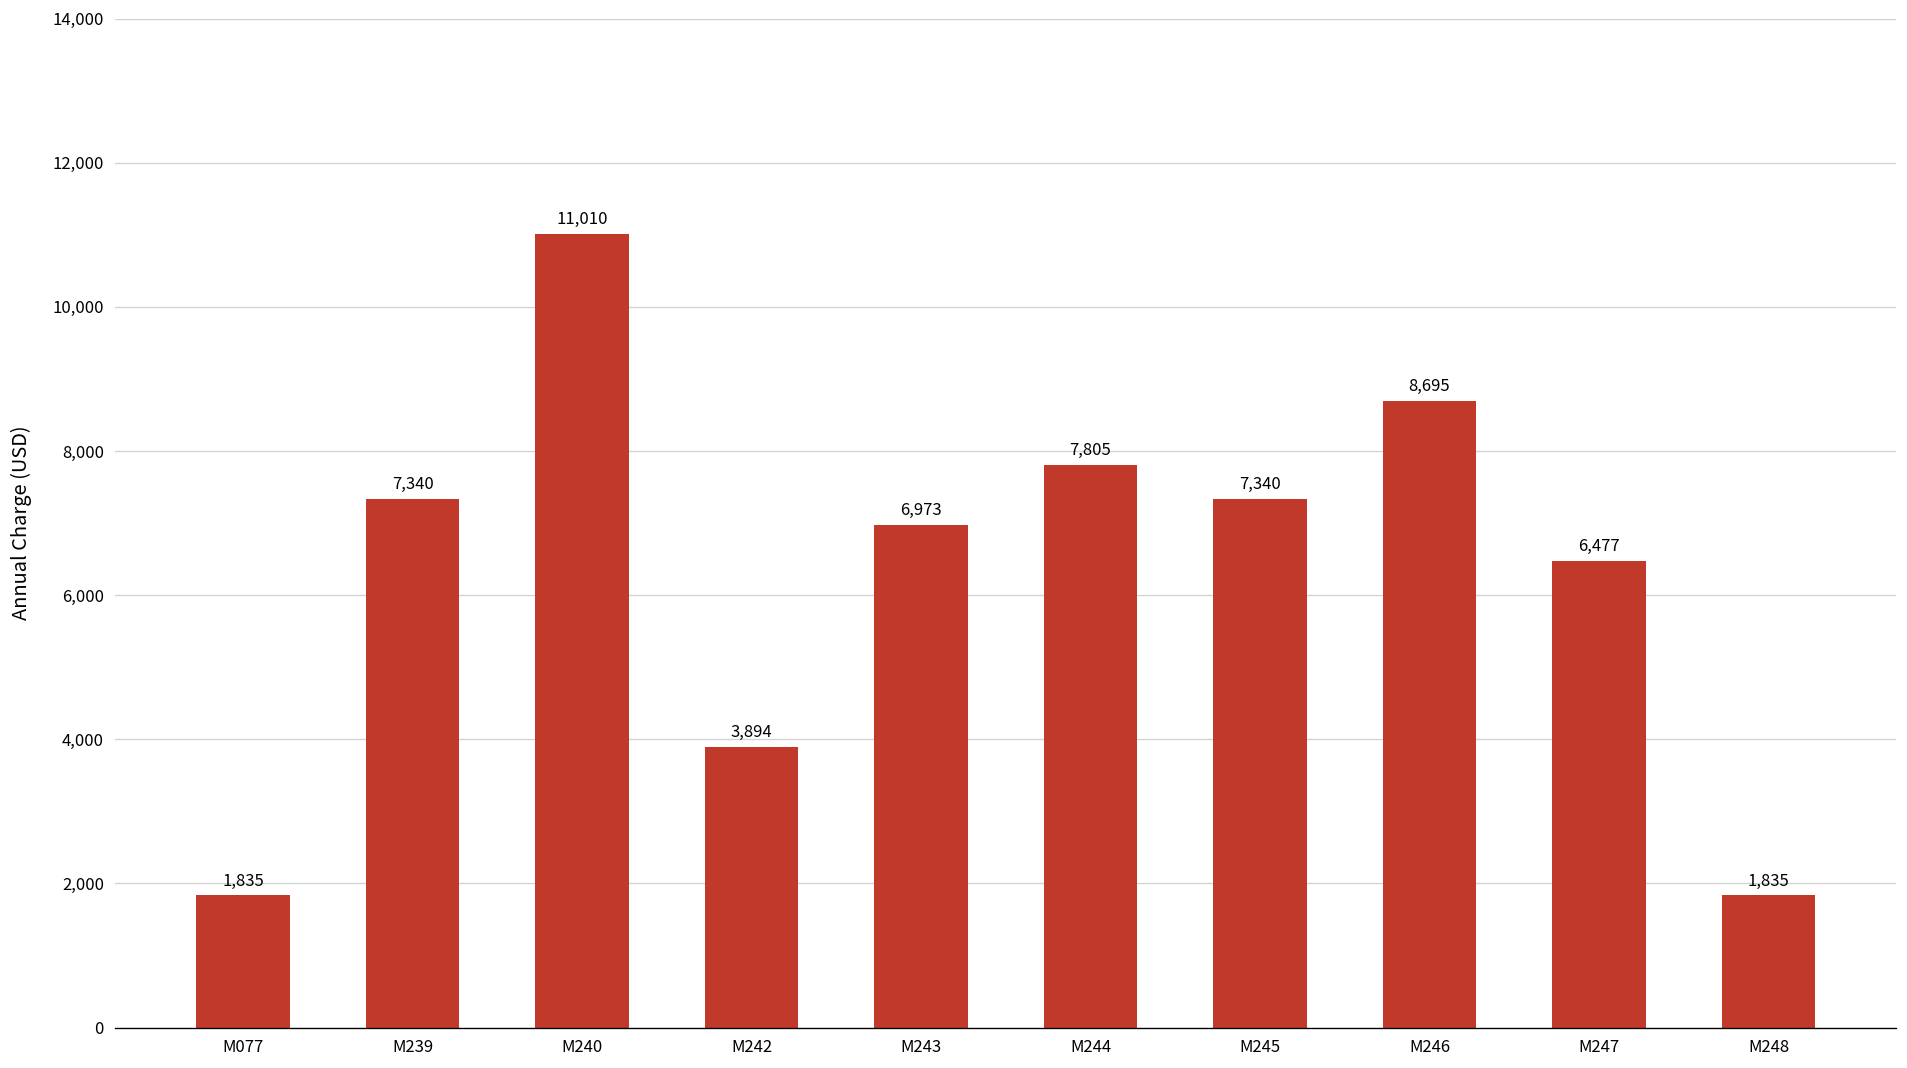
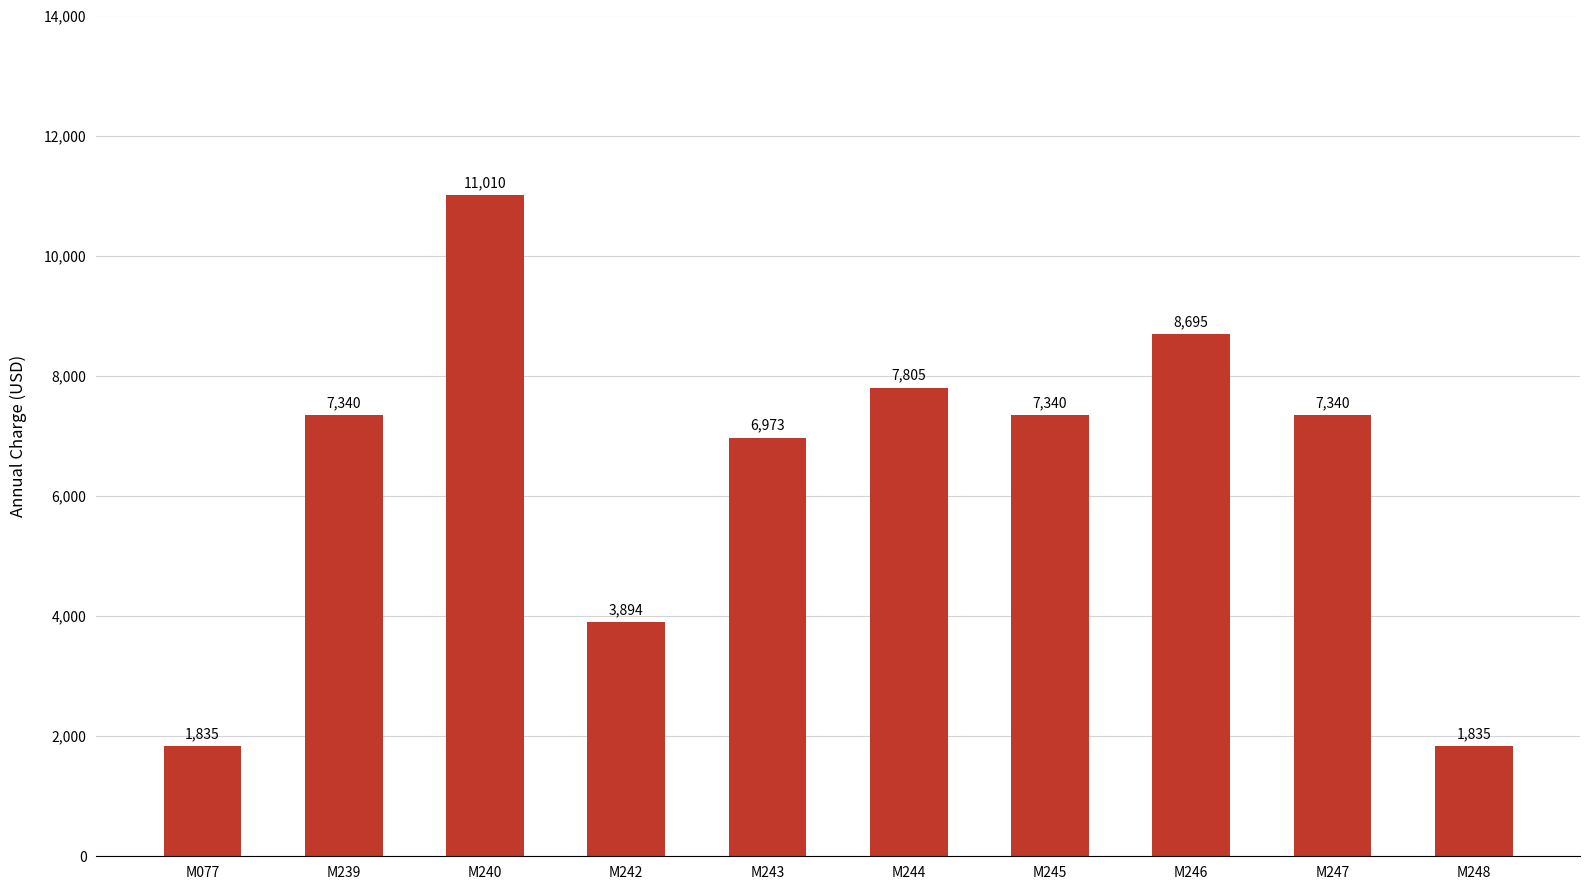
  {
    "M077": "1,835",
    "M239": "7,340",
    "M240": "11,010",
    "M242": "3,894",
    "M243": "6,973",
    "M244": "7,805",
    "M245": "7,340",
    "M246": "8,695",
-   "M247": "6,477",
+   "M247": "7,340",
    "M248": "1,835"
  }
